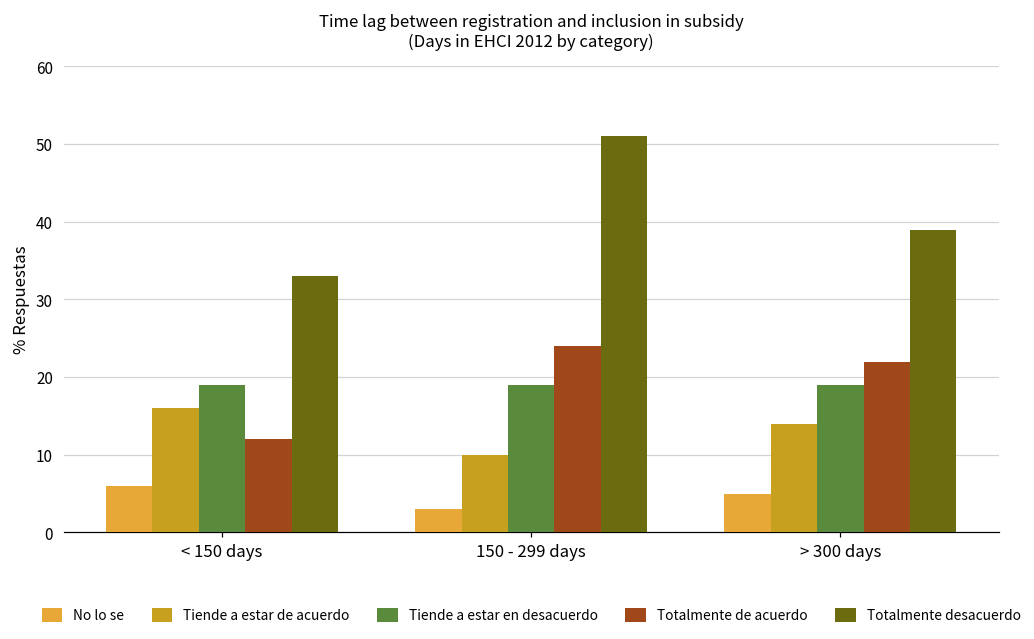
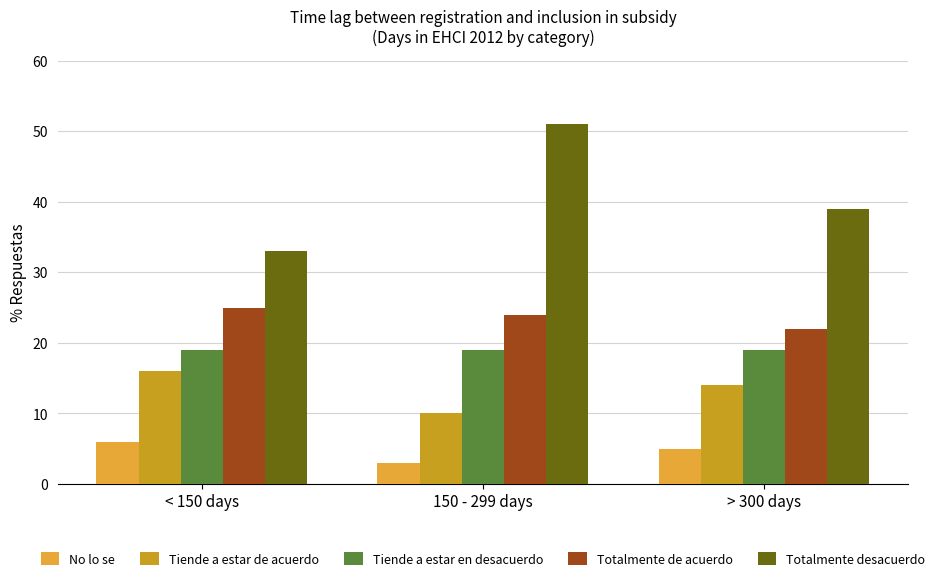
  {
    "Totalmente de acuerdo": {
-     "< 150 days": 12,
+     "< 150 days": 25,
      "150 - 299 days": 24,
      "> 300 days": 22
    }
  }
